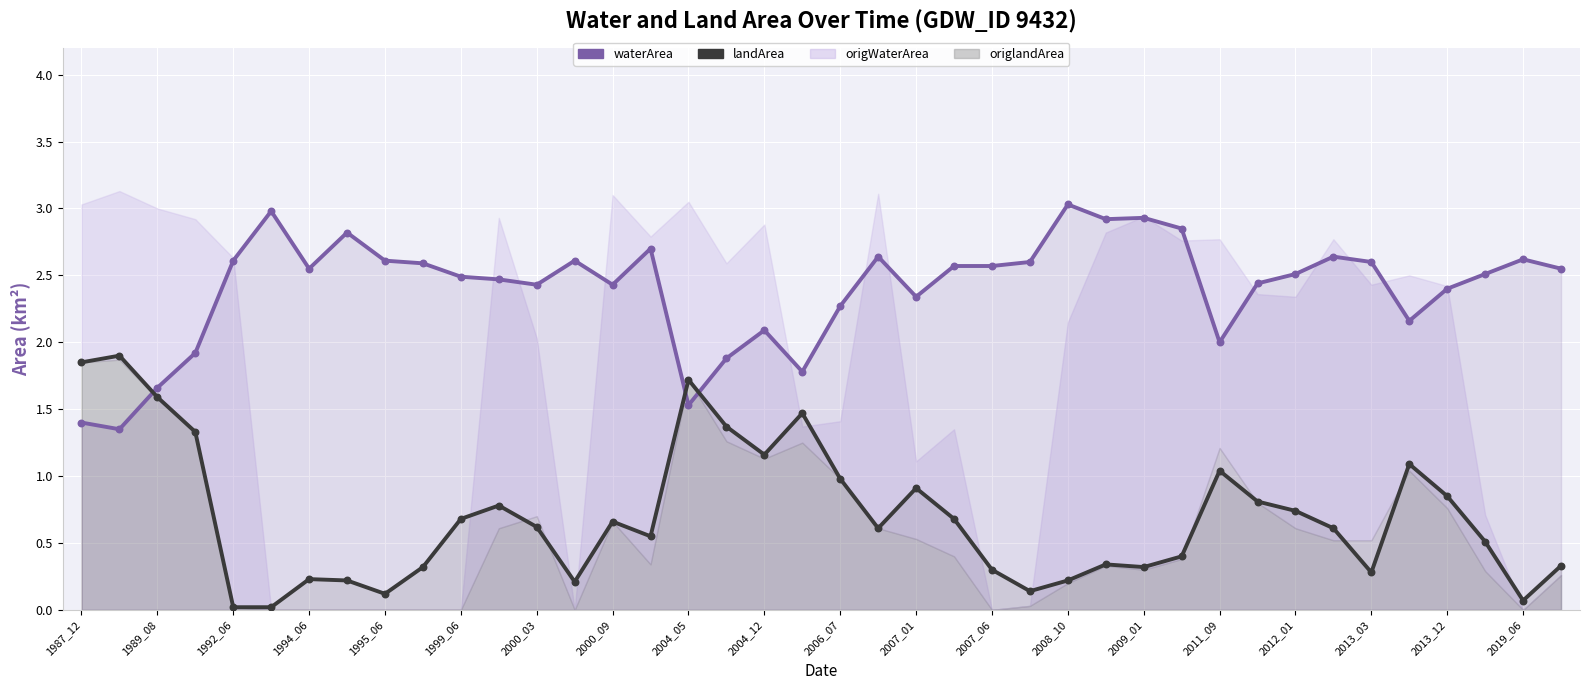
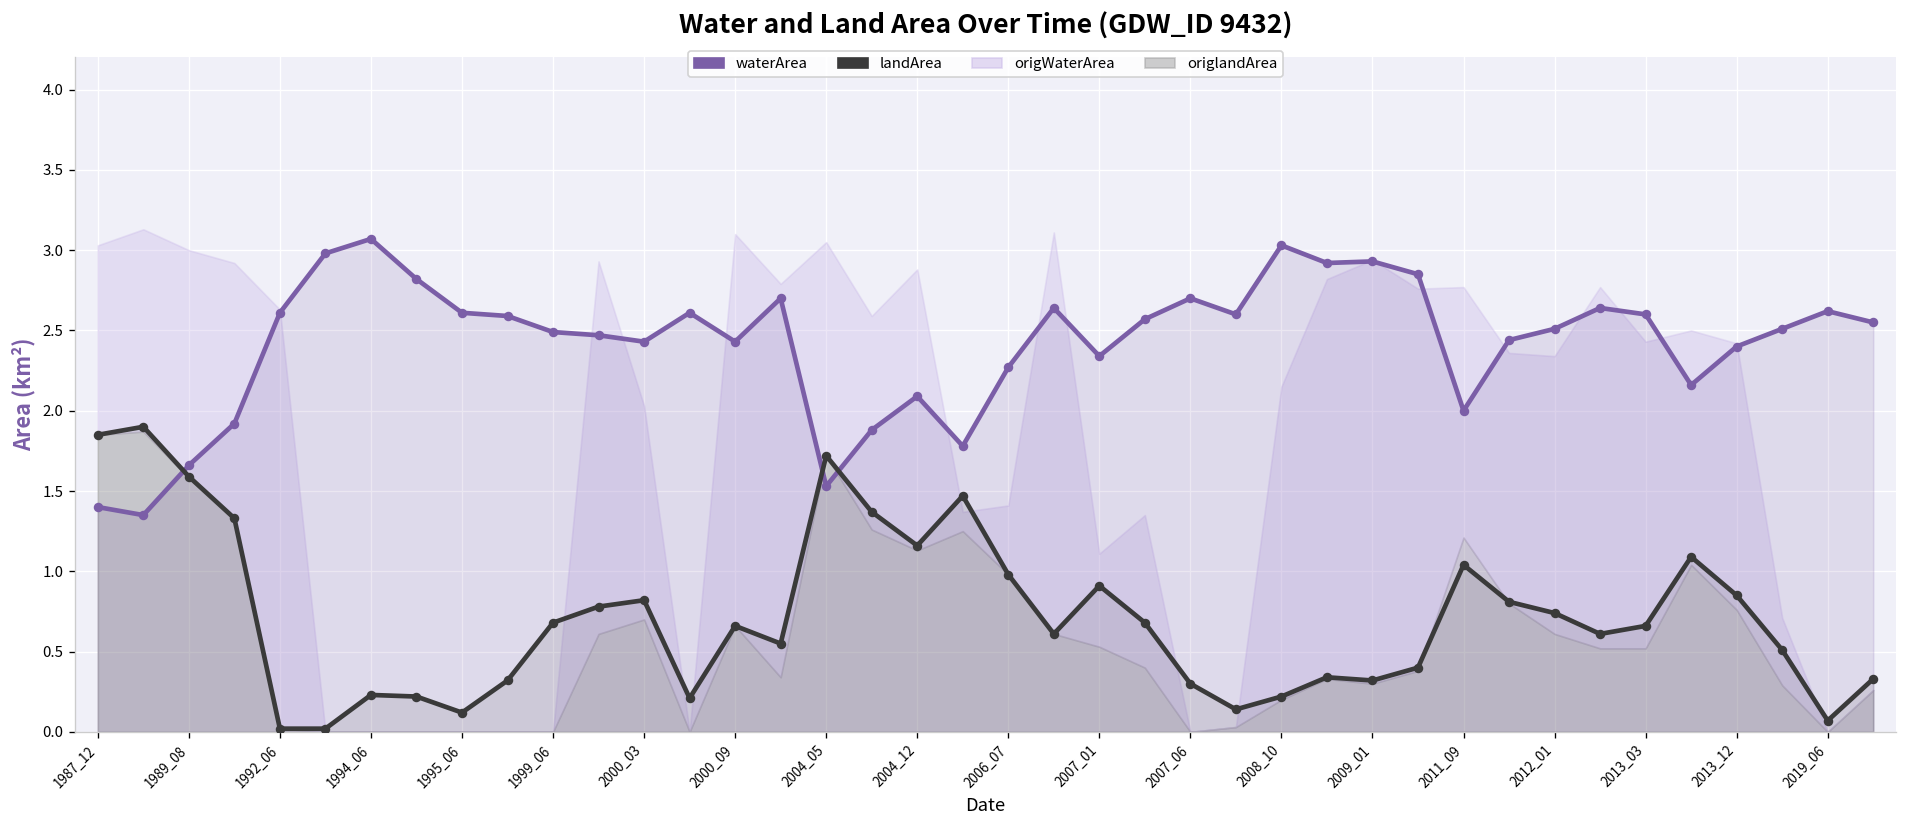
  {
    "waterArea": {
      "1987_12": 1.40,
      "1989_08": 1.66,
      "1992_06": 2.61,
-     "1994_06": 2.55,
+     "1994_06": 3.07,
      "1995_06": 2.61,
      "1999_06": 2.49,
      "2000_03": 2.43,
      "2000_09": 2.43,
      "2004_05": 1.53,
      "2004_12": 2.09,
      "2006_07": 2.27,
      "2007_01": 2.34,
-     "2007_06": 2.57,
+     "2007_06": 2.70,
      "2008_10": 3.03,
      "2011_09": 2.00,
      "2012_01": 2.51,
      "2013_03": 2.60,
      "2013_12": 2.40,
      "2019_06": 2.62
    },
    "landArea": {
      "1994_06": 0.23,
      "1995_06": 0.12,
      "1999_06": 0.68,
-     "2000_03": 0.62,
+     "2000_03": 0.82,
      "2004_12": 1.16,
      "2007_01": 0.91,
      "2007_06": 0.30,
      "2008_10": 0.22,
      "2009_01": 0.32,
      "2011_09": 1.04,
      "2012_01": 0.74,
-     "2013_03": 0.28,
+     "2013_03": 0.66,
      "2013_12": 0.85,
      "2019_06": 0.07
    }
  }
